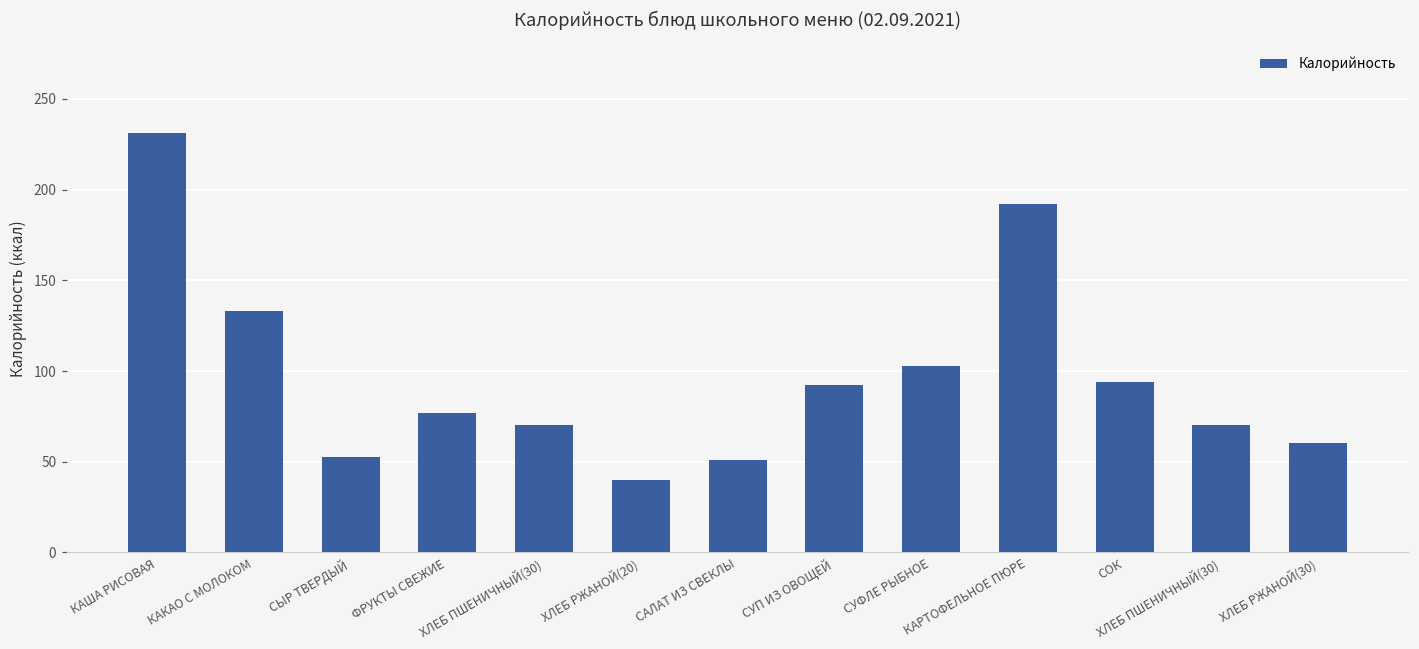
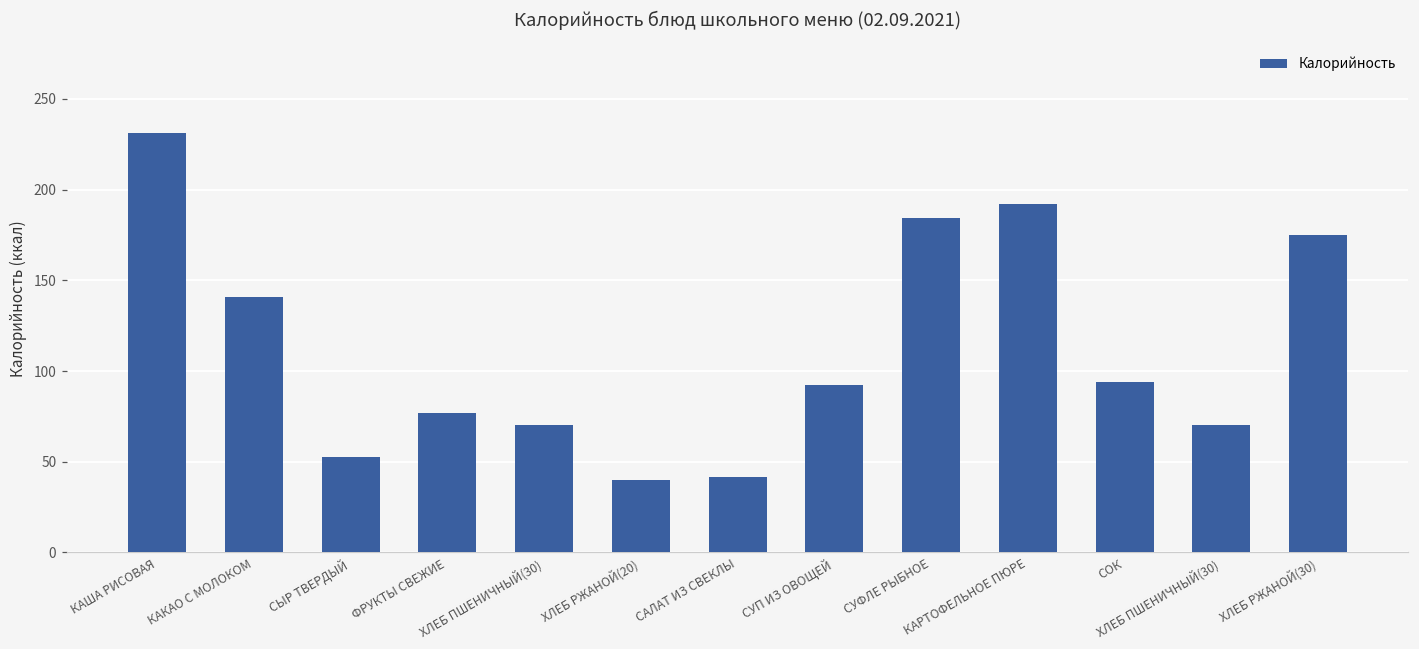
  {
    "КАША РИСОВАЯ": 231,
-   "КАКАО С МОЛОКОМ": 133,
+   "КАКАО С МОЛОКОМ": 141,
    "СЫР ТВЕРДЫЙ": 53,
    "ФРУКТЫ СВЕЖИЕ": 77,
    "ХЛЕБ РЖАНОЙ(20)": 40,
-   "САЛАТ ИЗ СВЕКЛЫ": 51,
+   "САЛАТ ИЗ СВЕКЛЫ": 42,
    "СУП ИЗ ОВОЩЕЙ": 92,
-   "СУФЛЕ РЫБНОЕ": 103,
+   "СУФЛЕ РЫБНОЕ": 185,
    "КАРТОФЕЛЬНОЕ ПЮРЕ": 192,
    "СОК": 94,
-   "ХЛЕБ РЖАНОЙ(30)": 60
+   "ХЛЕБ РЖАНОЙ(30)": 175
  }
